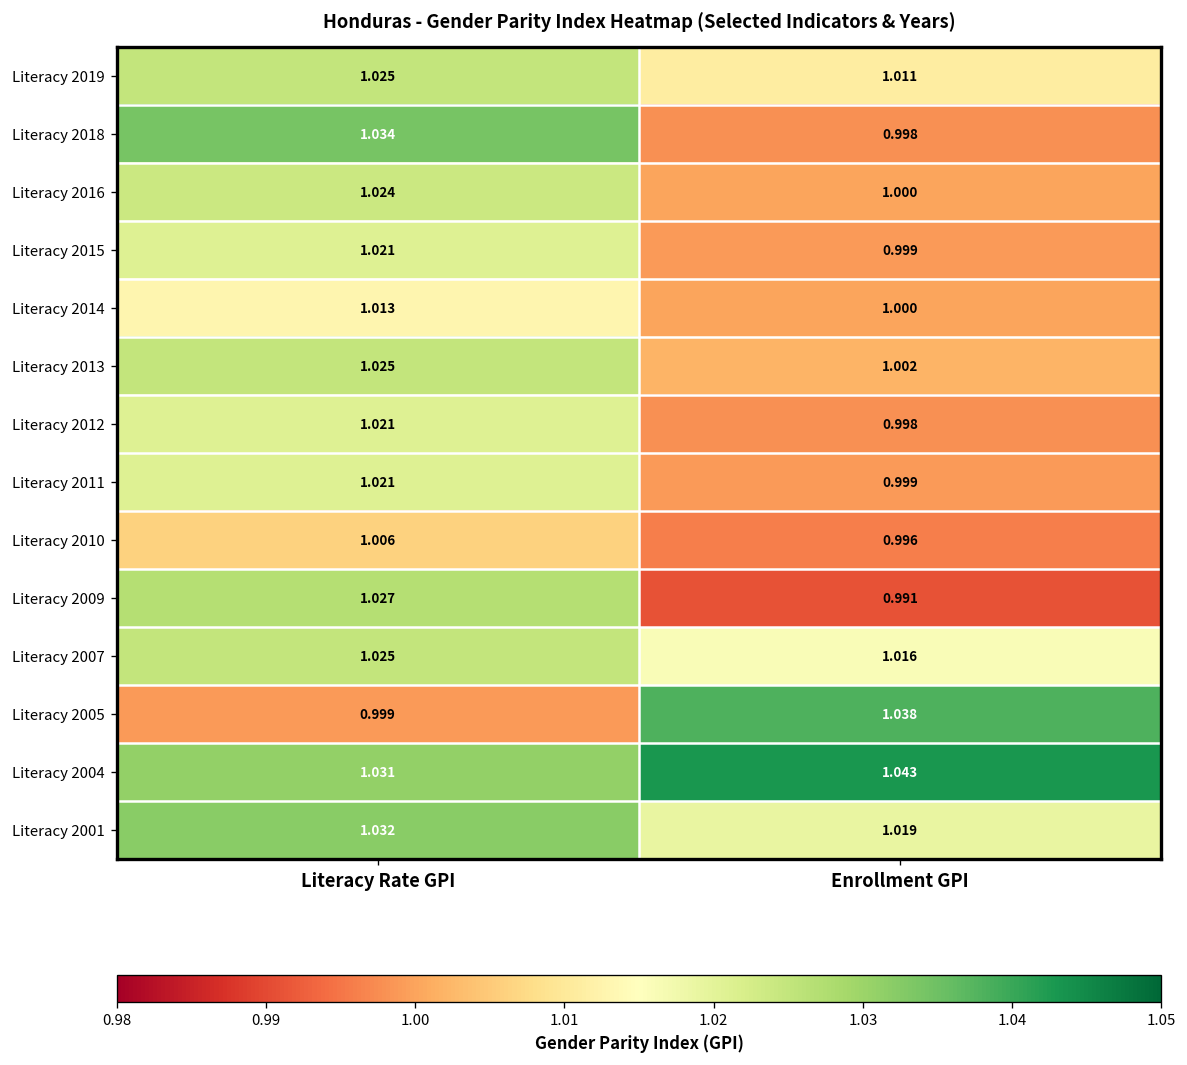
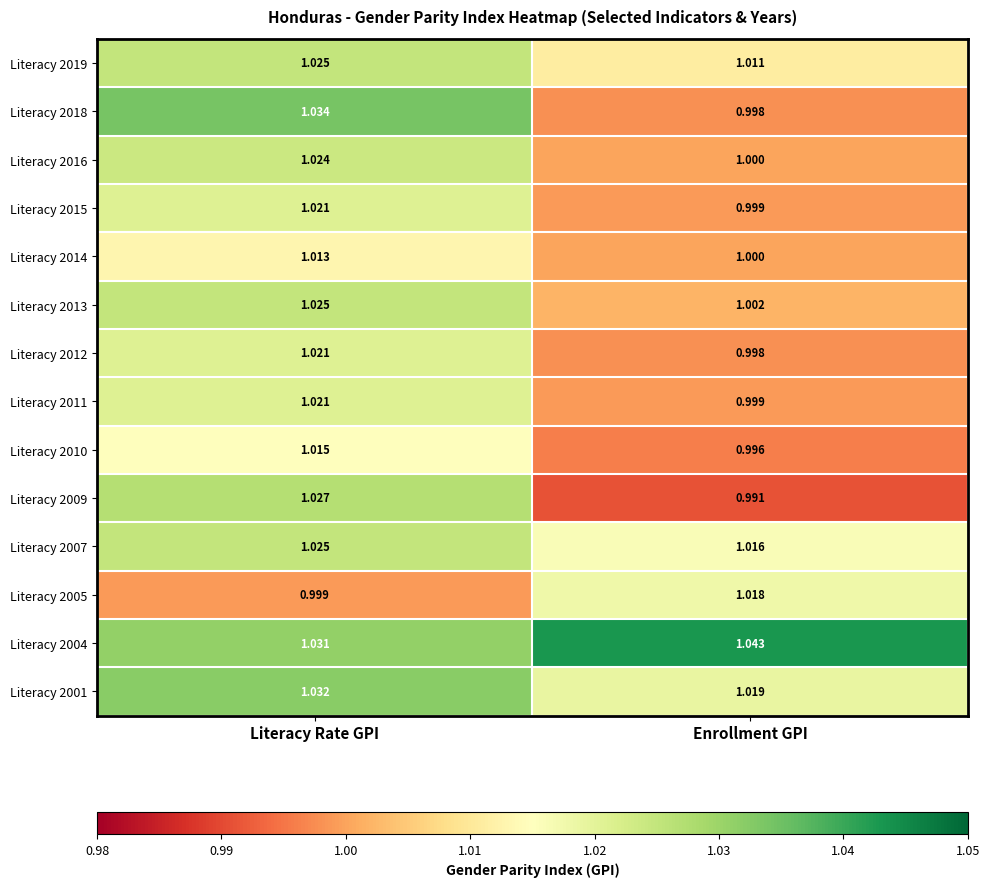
  {
    "Literacy 2019": {
      "Literacy Rate GPI": 1.025,
      "Enrollment GPI": 1.011
    },
    "Literacy 2018": {
      "Literacy Rate GPI": 1.034,
      "Enrollment GPI": 0.998
    },
    "Literacy 2016": {
      "Literacy Rate GPI": 1.024,
      "Enrollment GPI": 1.000
    },
    "Literacy 2015": {
      "Literacy Rate GPI": 1.021,
      "Enrollment GPI": 0.999
    },
    "Literacy 2014": {
      "Literacy Rate GPI": 1.013,
      "Enrollment GPI": 1.000
    },
    "Literacy 2013": {
      "Literacy Rate GPI": 1.025,
      "Enrollment GPI": 1.002
    },
    "Literacy 2012": {
      "Literacy Rate GPI": 1.021,
      "Enrollment GPI": 0.998
    },
    "Literacy 2011": {
      "Literacy Rate GPI": 1.021,
      "Enrollment GPI": 0.999
    },
    "Literacy 2010": {
-     "Literacy Rate GPI": 1.006,
+     "Literacy Rate GPI": 1.015,
      "Enrollment GPI": 0.996
    },
    "Literacy 2009": {
      "Literacy Rate GPI": 1.027,
      "Enrollment GPI": 0.991
    },
    "Literacy 2007": {
      "Literacy Rate GPI": 1.025,
      "Enrollment GPI": 1.016
    },
    "Literacy 2005": {
      "Literacy Rate GPI": 0.999,
-     "Enrollment GPI": 1.038
+     "Enrollment GPI": 1.018
    },
    "Literacy 2004": {
      "Literacy Rate GPI": 1.031,
      "Enrollment GPI": 1.043
    },
    "Literacy 2001": {
      "Literacy Rate GPI": 1.032,
      "Enrollment GPI": 1.019
    }
  }
